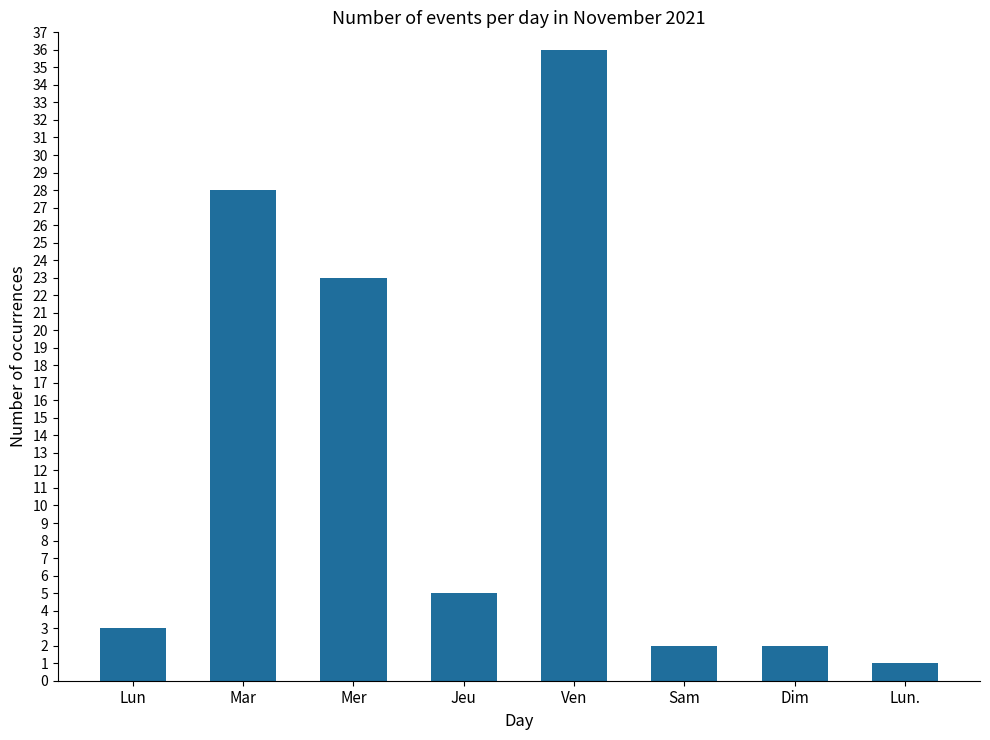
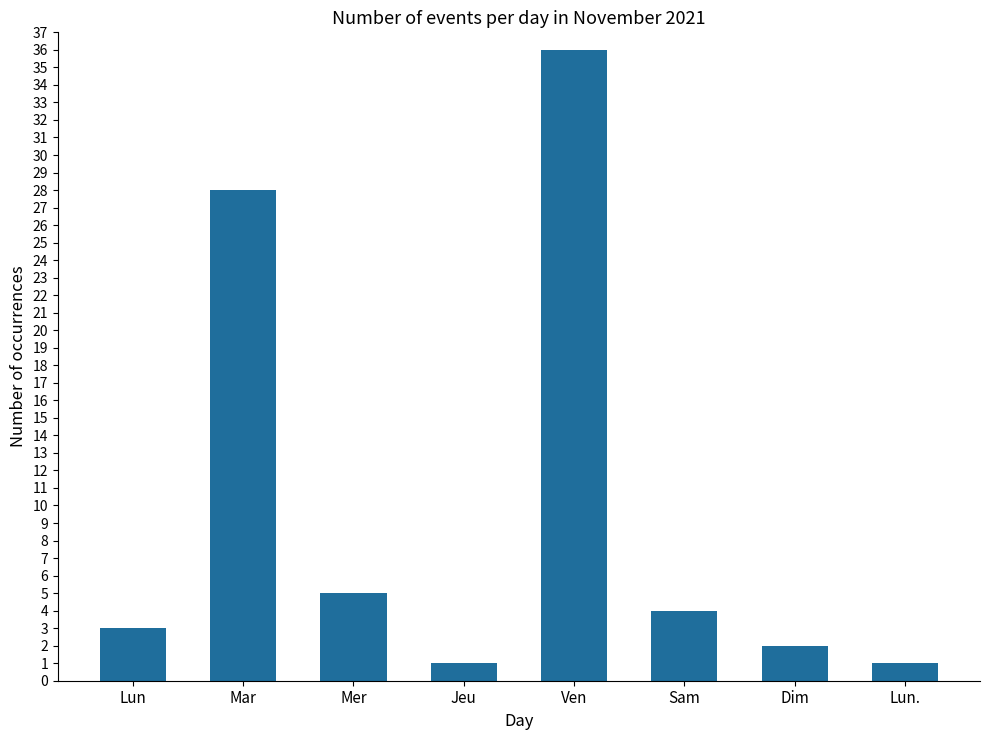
  {
    "Lun": 3,
    "Mar": 28,
-   "Mer": 23,
-   "Jeu": 5,
+   "Mer": 5,
+   "Jeu": 1,
    "Ven": 36,
-   "Sam": 2,
+   "Sam": 4,
    "Dim": 2,
    "Lun.": 1
  }
